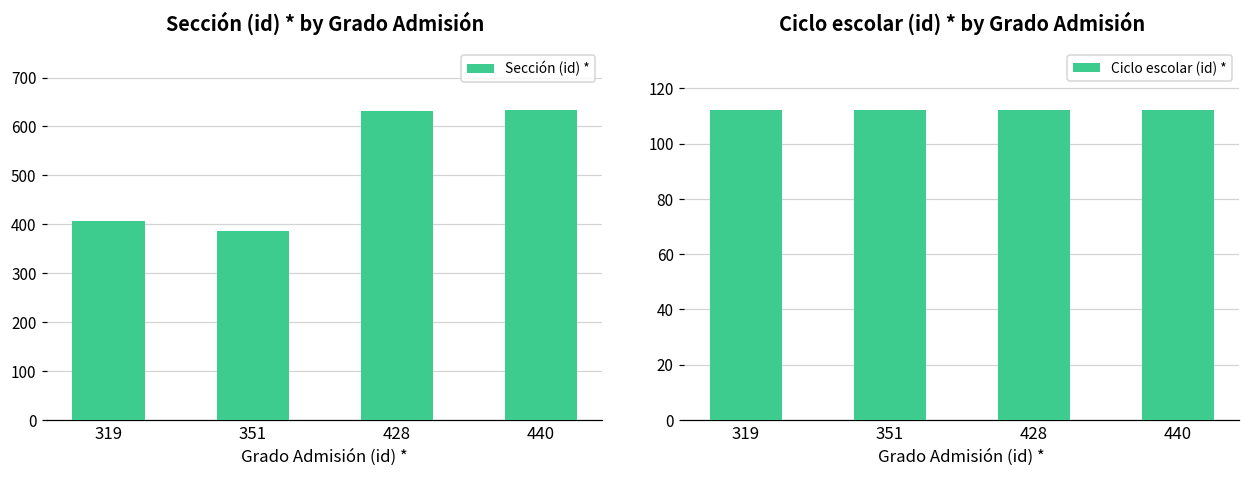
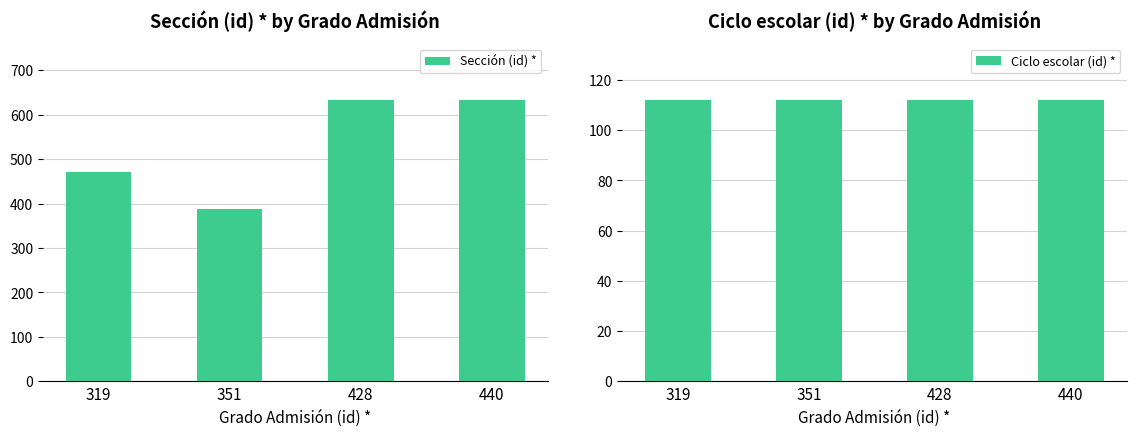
  {
    "Sección (id) * by Grado Admisión": {
-     "319": 410,
+     "319": 470,
      "351": 390,
      "428": 630,
      "440": 630
    },
    "Ciclo escolar (id) * by Grado Admisión": {
      "319": 112,
      "351": 112,
      "428": 112,
      "440": 112
    }
  }
